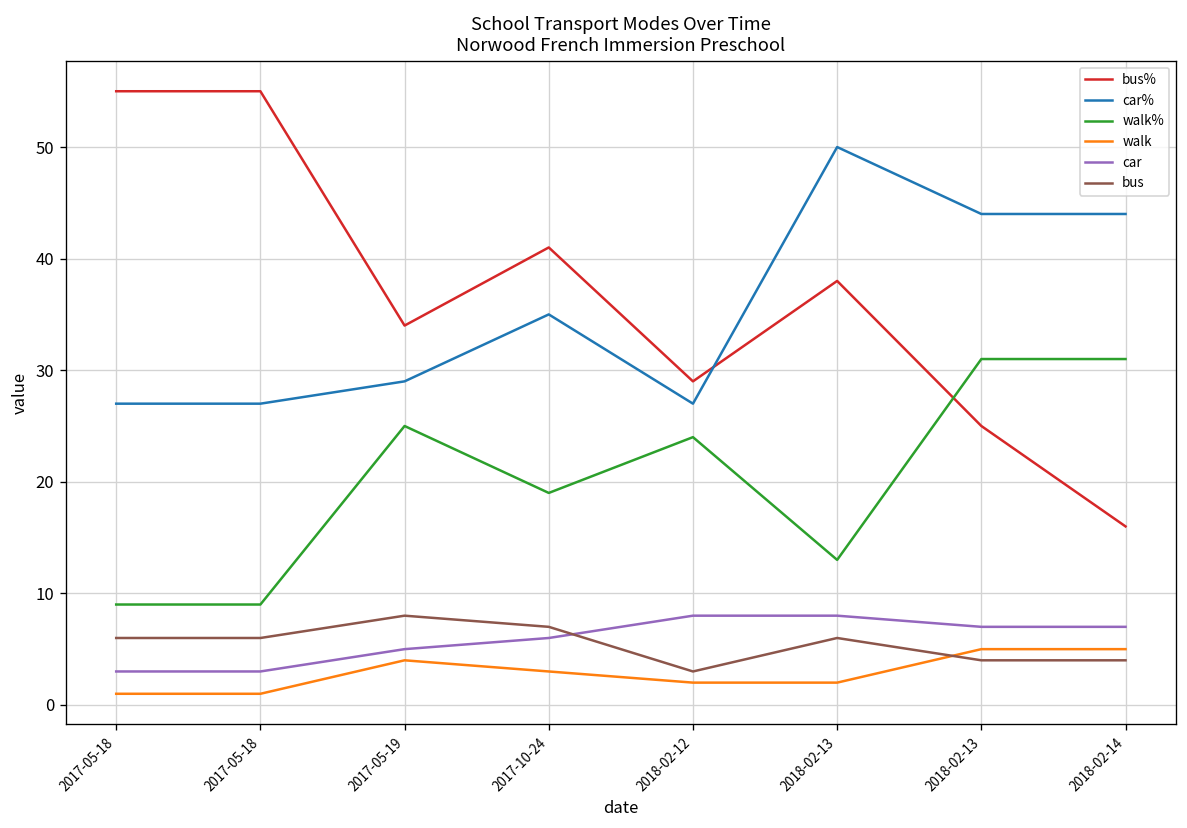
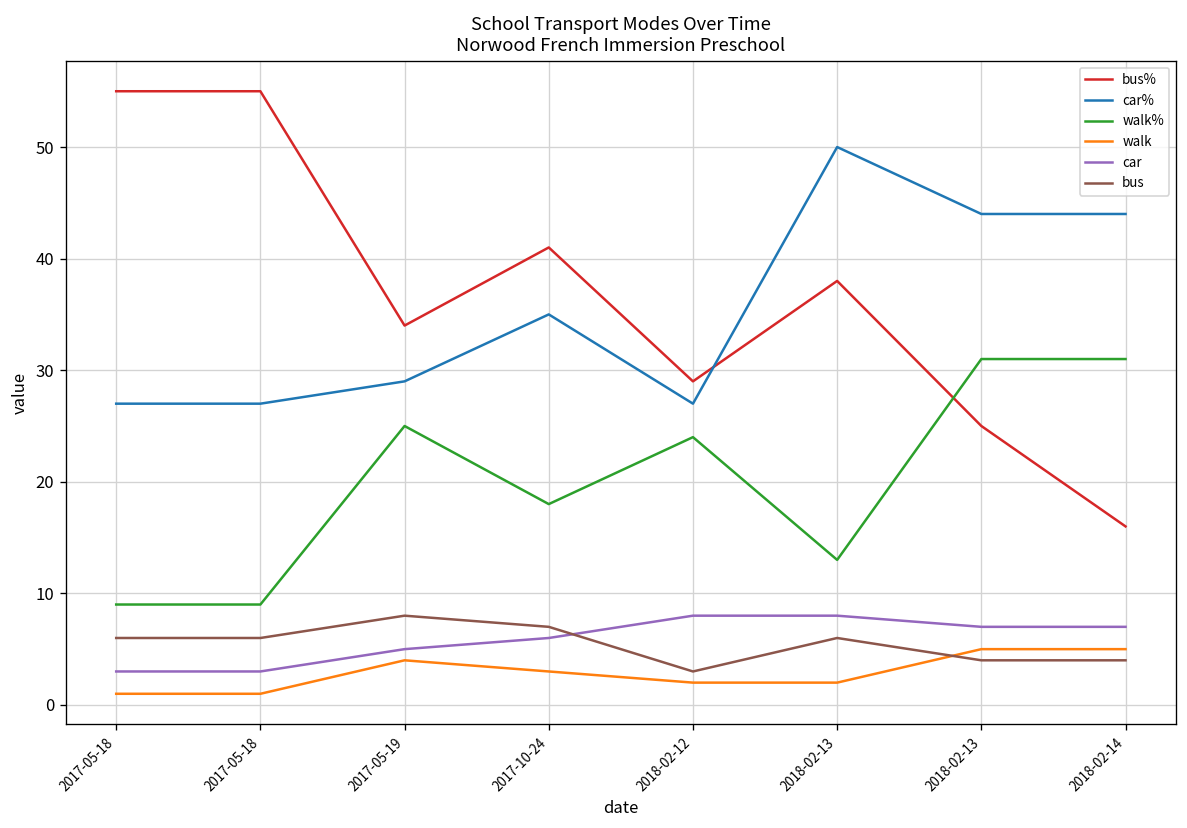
  {
    "bus%": {
      "2017-05-19": 34,
      "2017-10-24": 41,
      "2018-02-12": 29,
      "2018-02-14": 16
    },
    "car%": {
      "2017-05-19": 29,
      "2017-10-24": 35,
      "2018-02-12": 27,
      "2018-02-14": 44
    },
    "walk%": {
      "2017-05-19": 25,
-     "2017-10-24": 19,
+     "2017-10-24": 18,
      "2018-02-12": 24,
      "2018-02-14": 31
    },
    "walk": {
      "2017-05-19": 4,
      "2017-10-24": 3,
      "2018-02-12": 2,
      "2018-02-14": 5
    },
    "car": {
      "2017-05-19": 5,
      "2017-10-24": 6,
      "2018-02-12": 8,
      "2018-02-14": 7
    },
    "bus": {
      "2017-05-19": 8,
      "2017-10-24": 7,
      "2018-02-12": 3,
      "2018-02-14": 4
    }
  }
